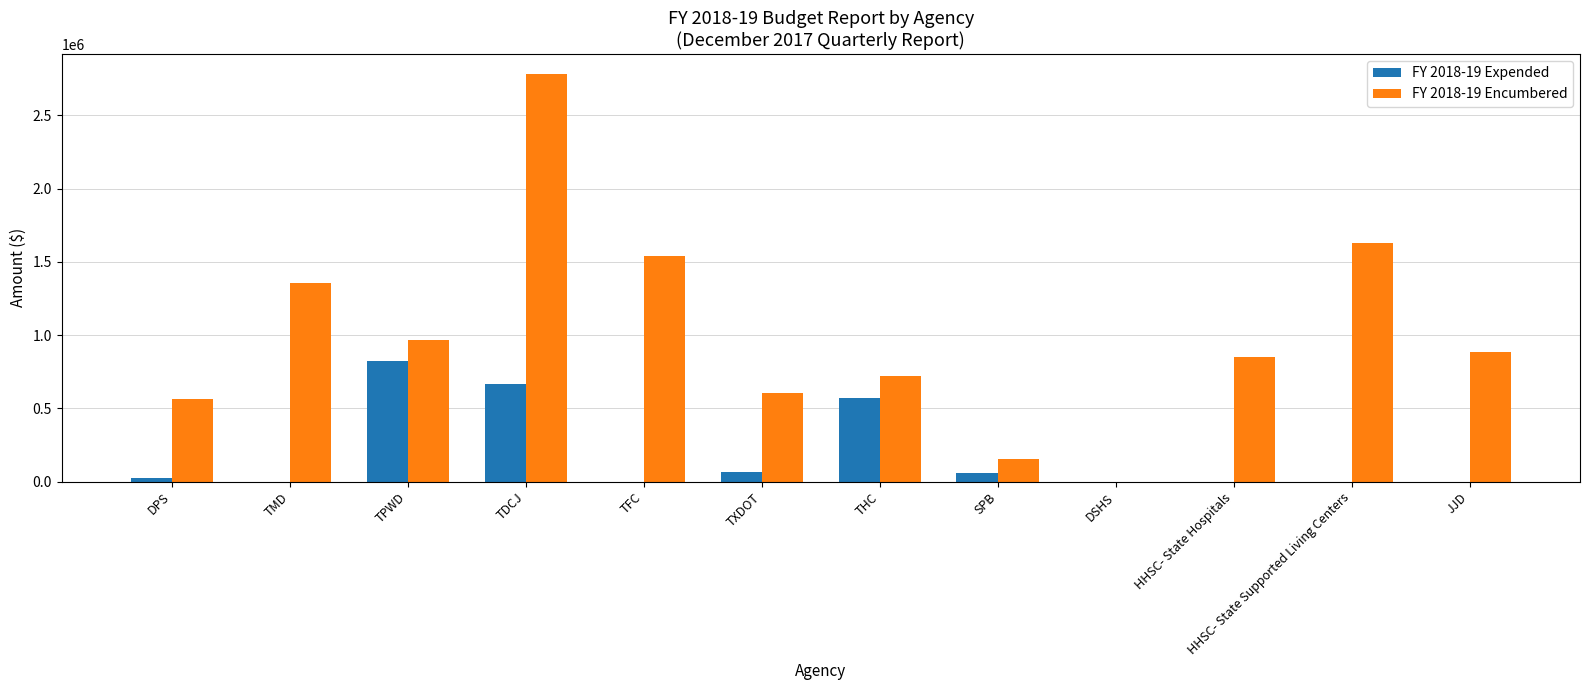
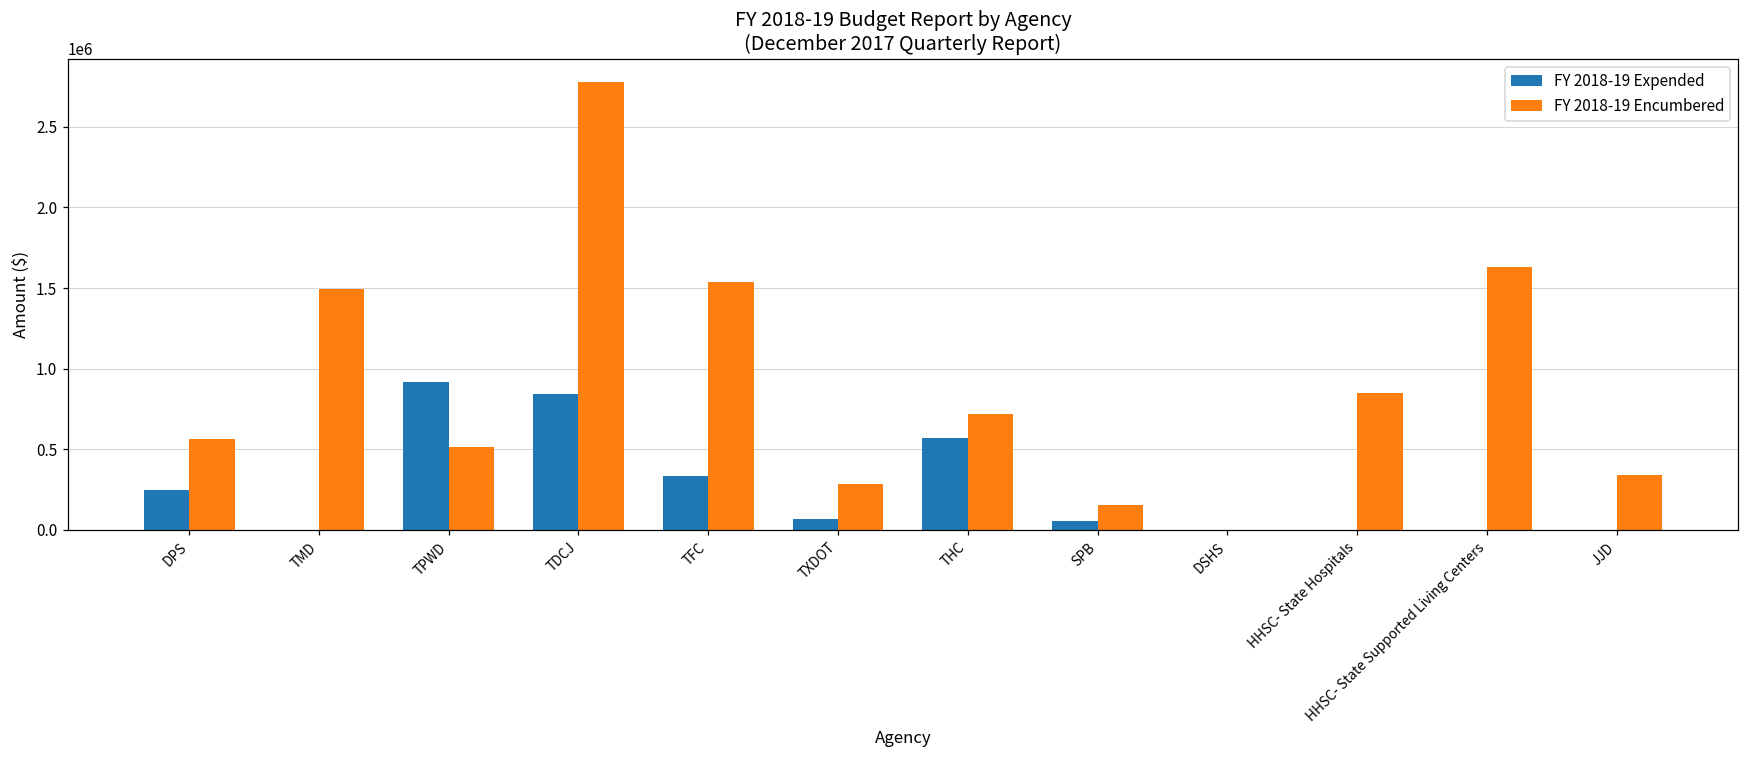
  {
    "FY 2018-19 Expended": {
-     "DPS": 30000,
+     "DPS": 250000,
      "TMD": 0,
-     "TPWD": 820000,
-     "TDCJ": 670000,
-     "TFC": 0,
+     "TPWD": 920000,
+     "TDCJ": 850000,
+     "TFC": 340000,
      "TXDOT": 70000,
      "THC": 570000,
      "SPB": 60000,
      "DSHS": 0,
      "HHSC- State Hospitals": 0,
      "HHSC- State Supported Living Centers": 0,
      "JJD": 0
    },
    "FY 2018-19 Encumbered": {
      "DPS": 570000,
-     "TMD": 1360000,
-     "TPWD": 960000,
+     "TMD": 1490000,
+     "TPWD": 510000,
      "TDCJ": 2780000,
      "TFC": 1540000,
-     "TXDOT": 610000,
+     "TXDOT": 280000,
      "THC": 720000,
      "SPB": 150000,
      "DSHS": 0,
      "HHSC- State Hospitals": 850000,
      "HHSC- State Supported Living Centers": 1630000,
-     "JJD": 890000
+     "JJD": 340000
    }
  }
